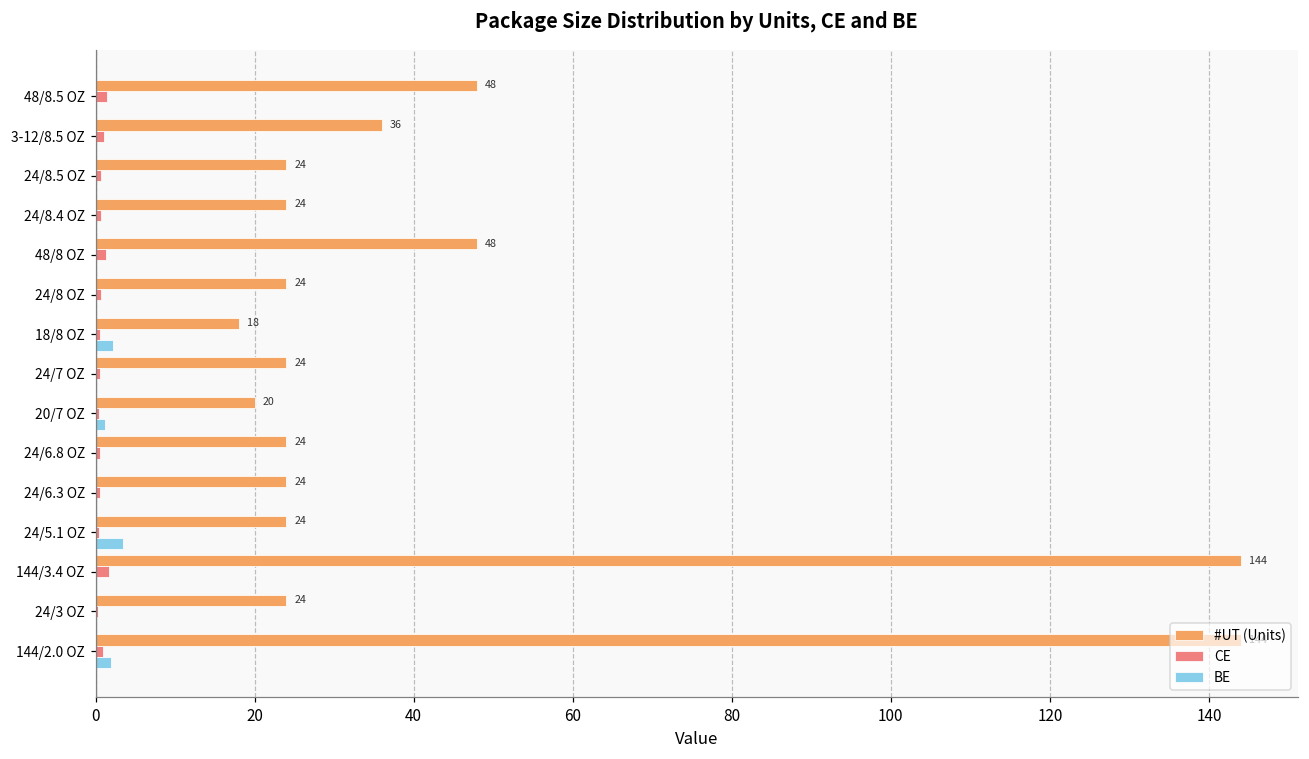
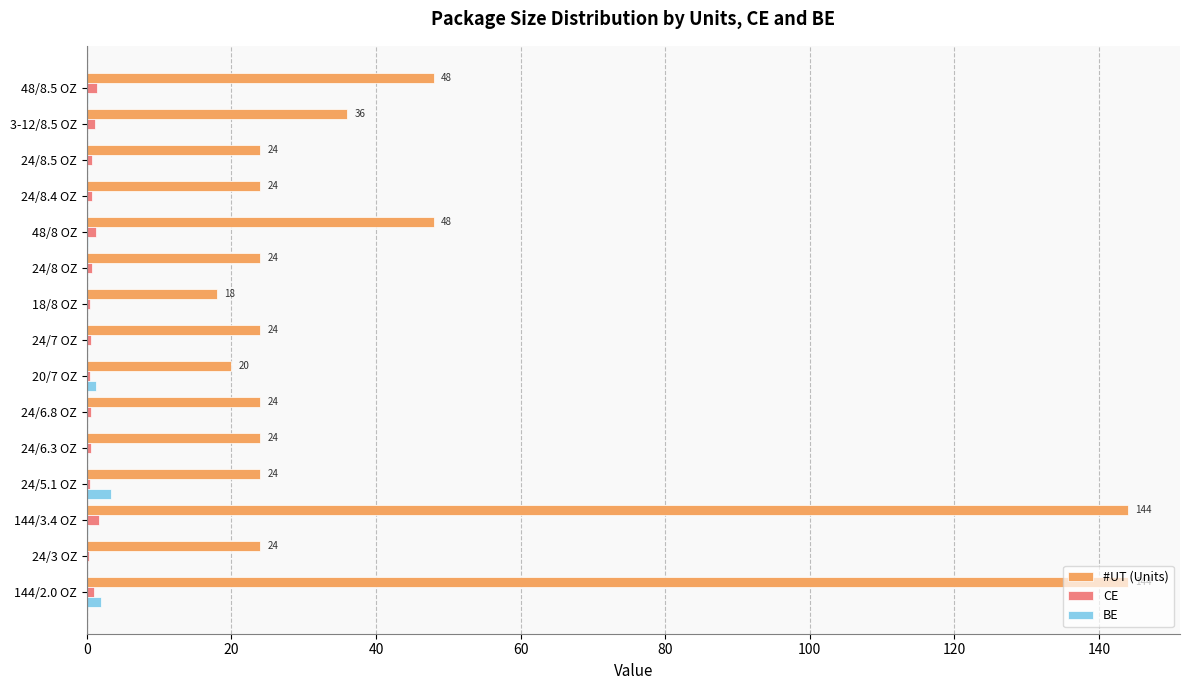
  {
    "BE": {
-     "18/8 OZ": 2,
+     "18/8 OZ": 0,
      "20/7 OZ": 1,
      "24/5.1 OZ": 3,
      "144/2.0 OZ": 2
    }
  }
